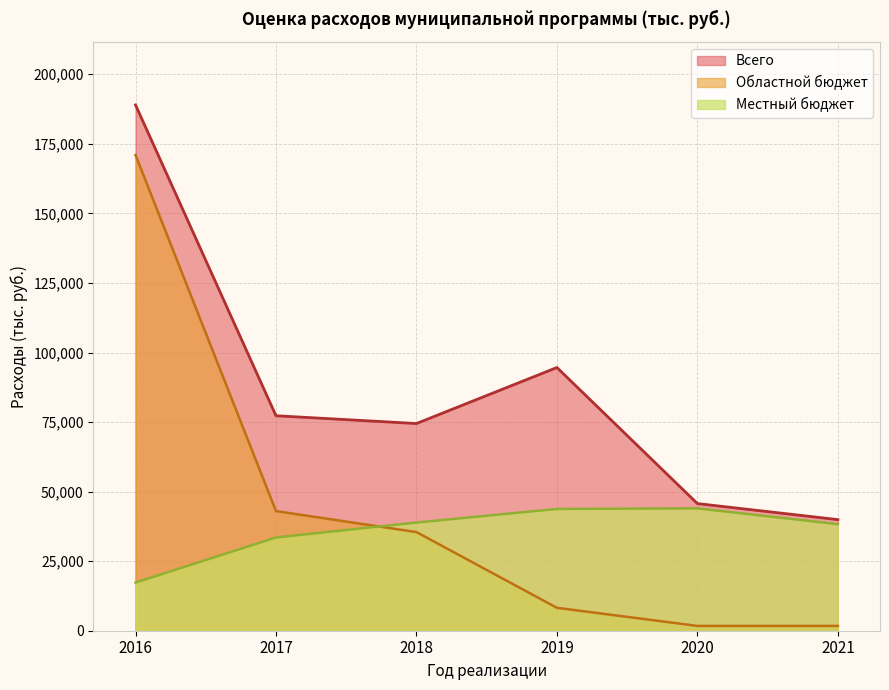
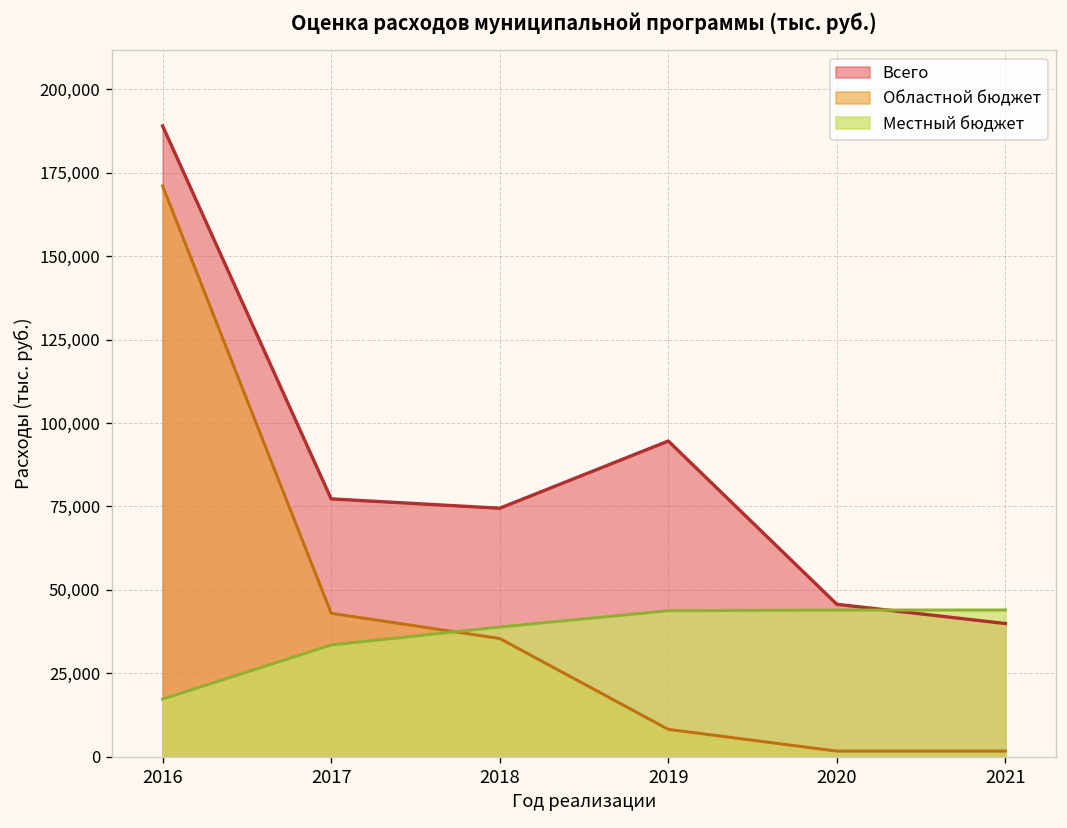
  {
    "Всего": {
      "2016": "189,000",
      "2017": "77,000",
      "2018": "74,000",
      "2019": "95,000",
      "2020": "46,000",
      "2021": "40,000"
    },
    "Областной бюджет": {
      "2016": "171,000",
      "2017": "43,000",
      "2018": "35,000",
      "2019": "8,000",
      "2020": "2,000",
      "2021": "2,000"
    },
    "Местный бюджет": {
      "2016": "17,000",
      "2017": "34,000",
      "2018": "39,000",
      "2019": "44,000",
      "2020": "44,000",
-     "2021": "38,000"
+     "2021": "44,000"
    }
  }
